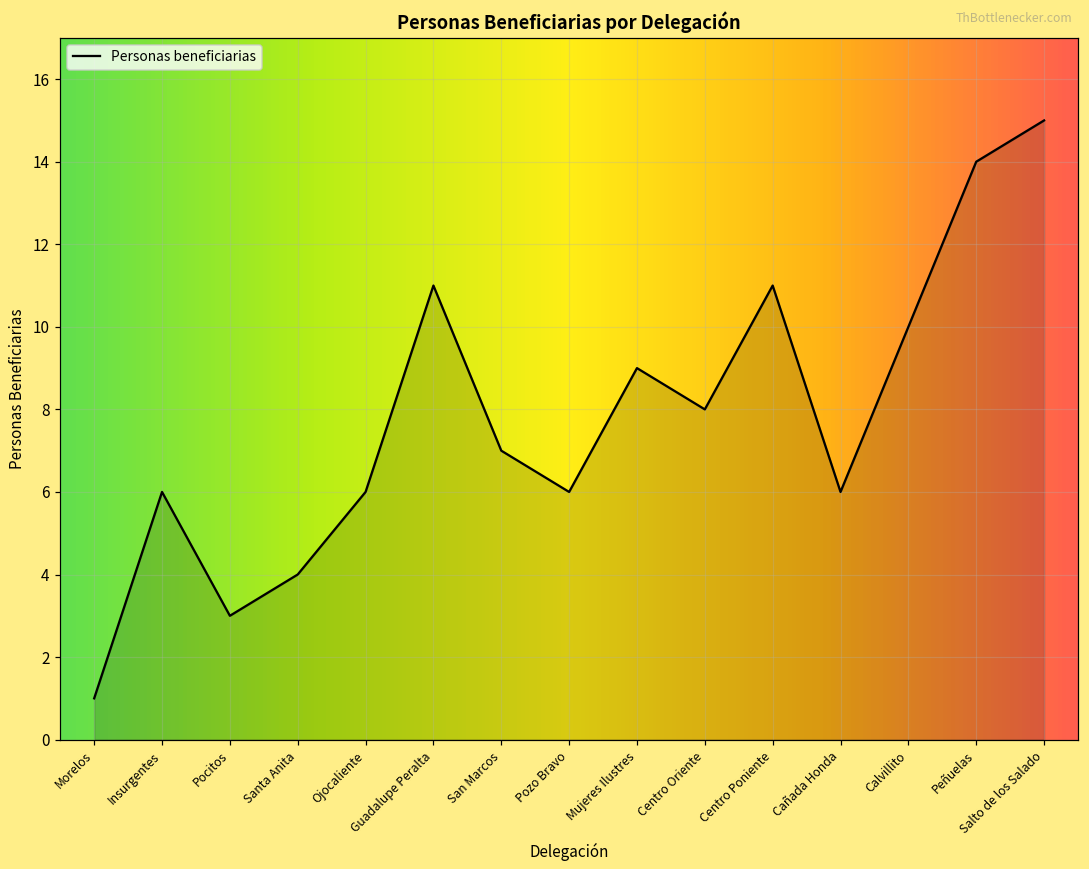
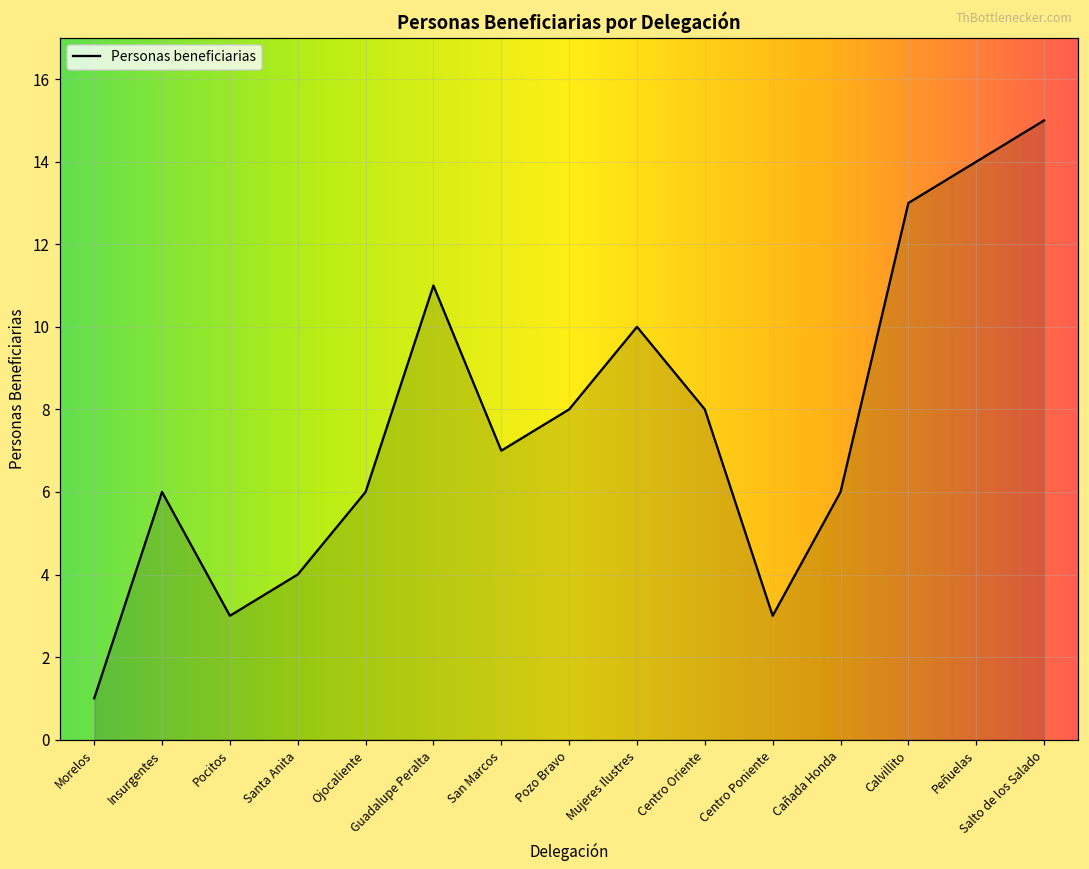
  {
    "Morelos": 1,
    "Insurgentes": 6,
    "Pocitos": 3,
    "Santa Anita": 4,
    "Ojocaliente": 6,
    "Guadalupe Peralta": 11,
    "San Marcos": 7,
-   "Pozo Bravo": 6,
-   "Mujeres Ilustres": 9,
+   "Pozo Bravo": 8,
+   "Mujeres Ilustres": 10,
    "Centro Oriente": 8,
-   "Centro Poniente": 11,
+   "Centro Poniente": 3,
    "Cañada Honda": 6,
-   "Calvillito": 10,
+   "Calvillito": 13,
    "Peñuelas": 14,
    "Salto de los Salado": 15
  }
